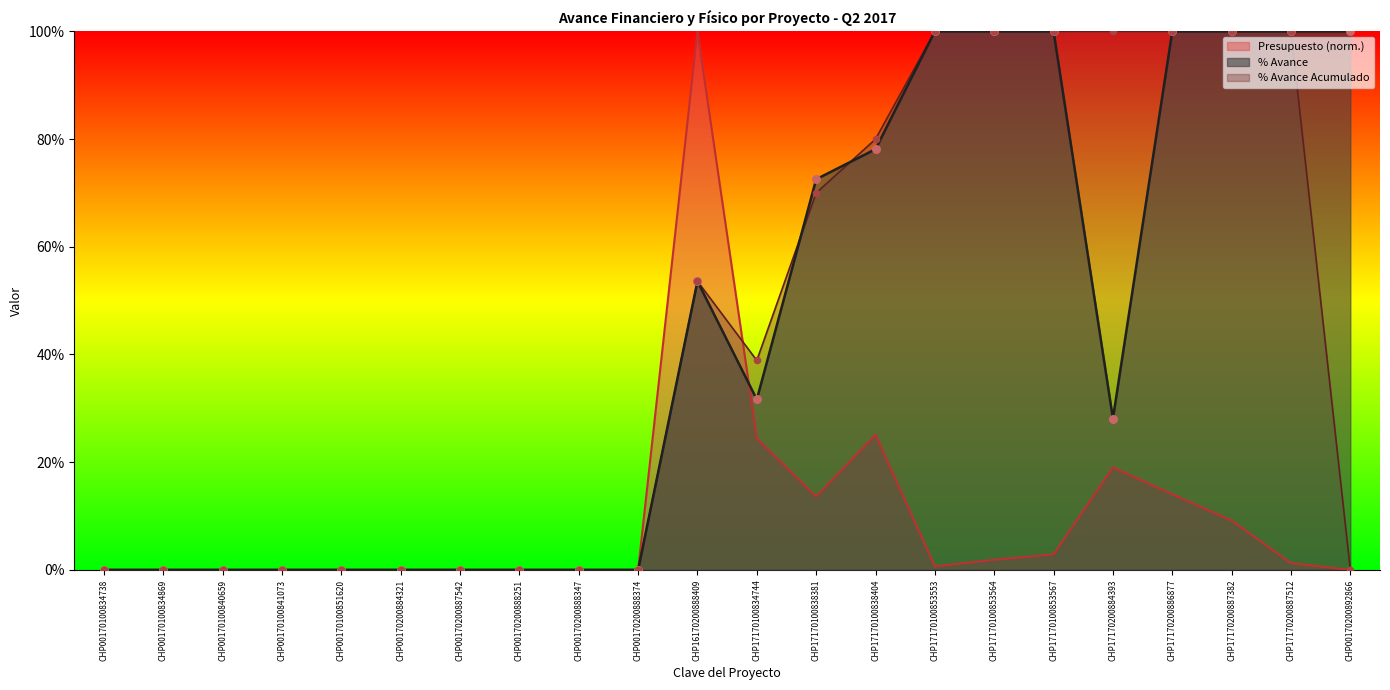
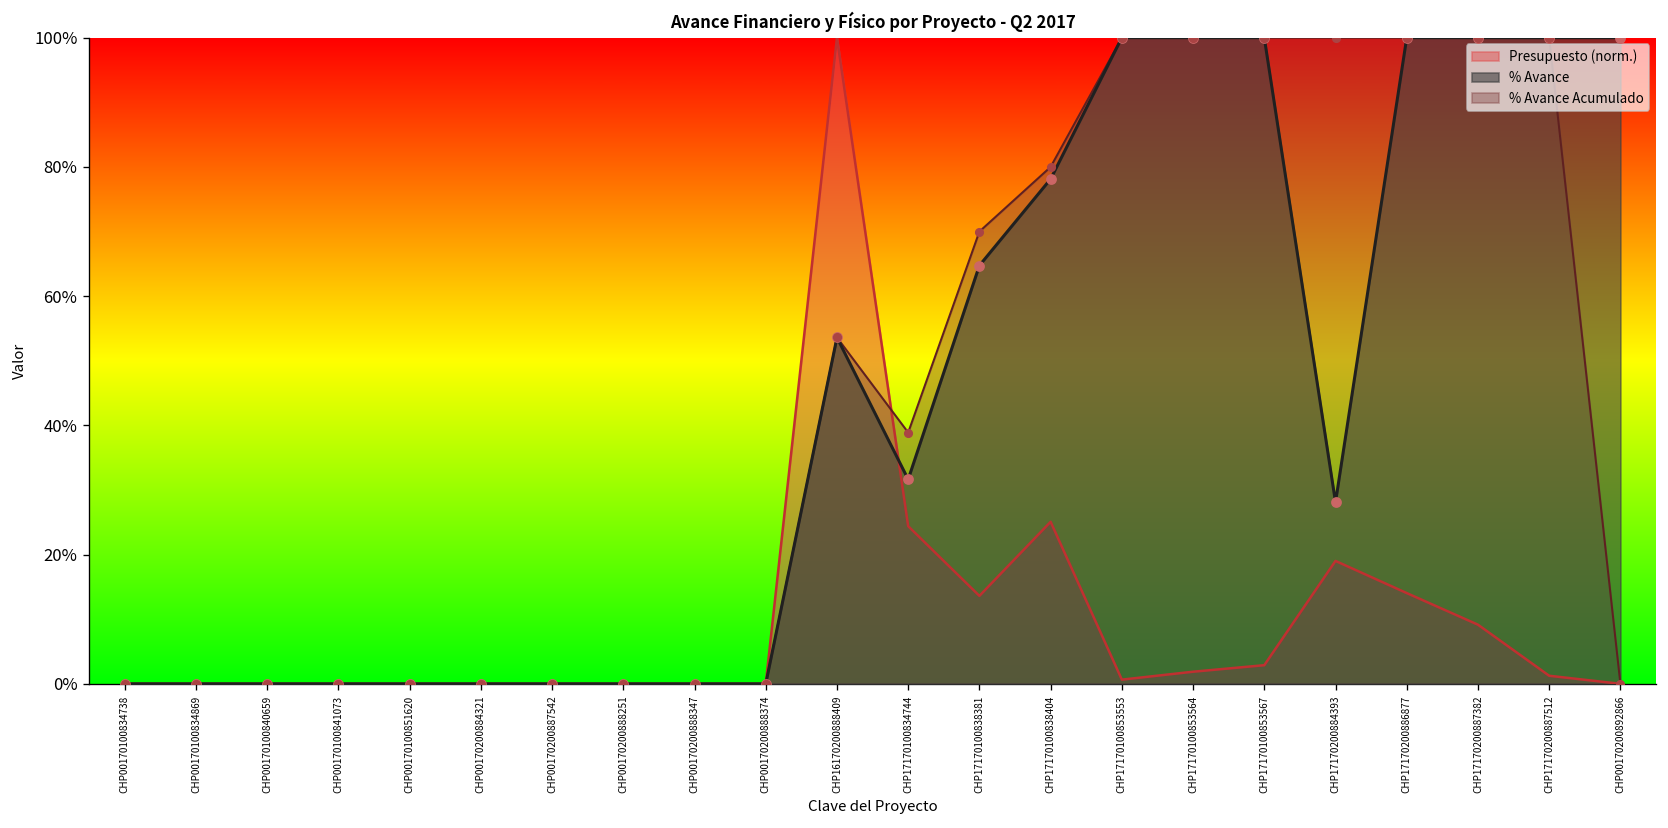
  {
    "% Avance": {
      "CHP17170100834744": "32%",
-     "CHP17170100838381": "73%",
+     "CHP17170100838381": "65%",
      "CHP17170100838404": "78%",
      "CHP17170200884393": "28%",
      "CHP00170200892866": "100%"
    }
  }
